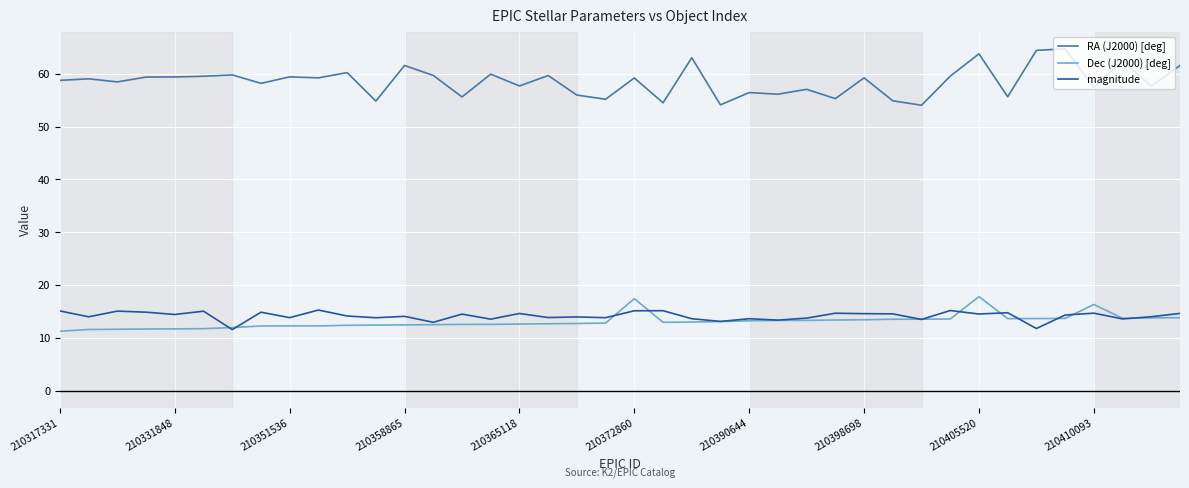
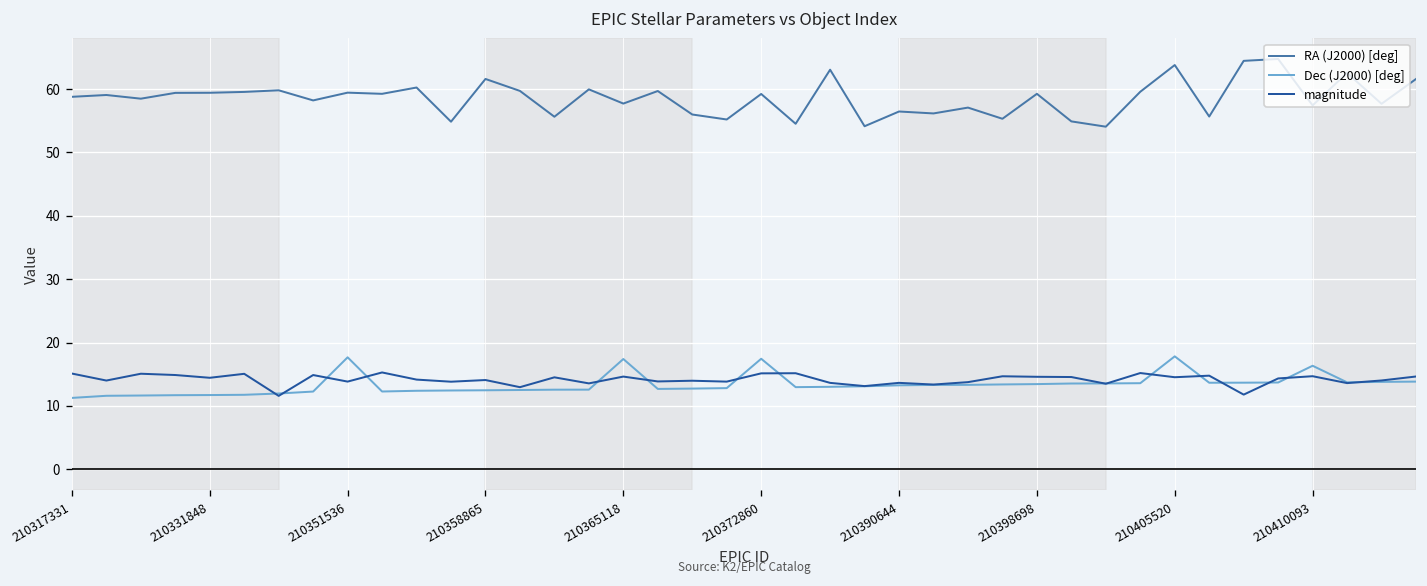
  {
    "Dec (J2000) [deg]": {
      "210317331": 11,
      "210331848": 12,
-     "210351536": 12,
+     "210351536": 18,
      "210358865": 12,
-     "210365118": 13,
+     "210365118": 17,
      "210372860": 17,
      "210398698": 13,
      "210405520": 18,
      "210410093": 16
    }
  }
